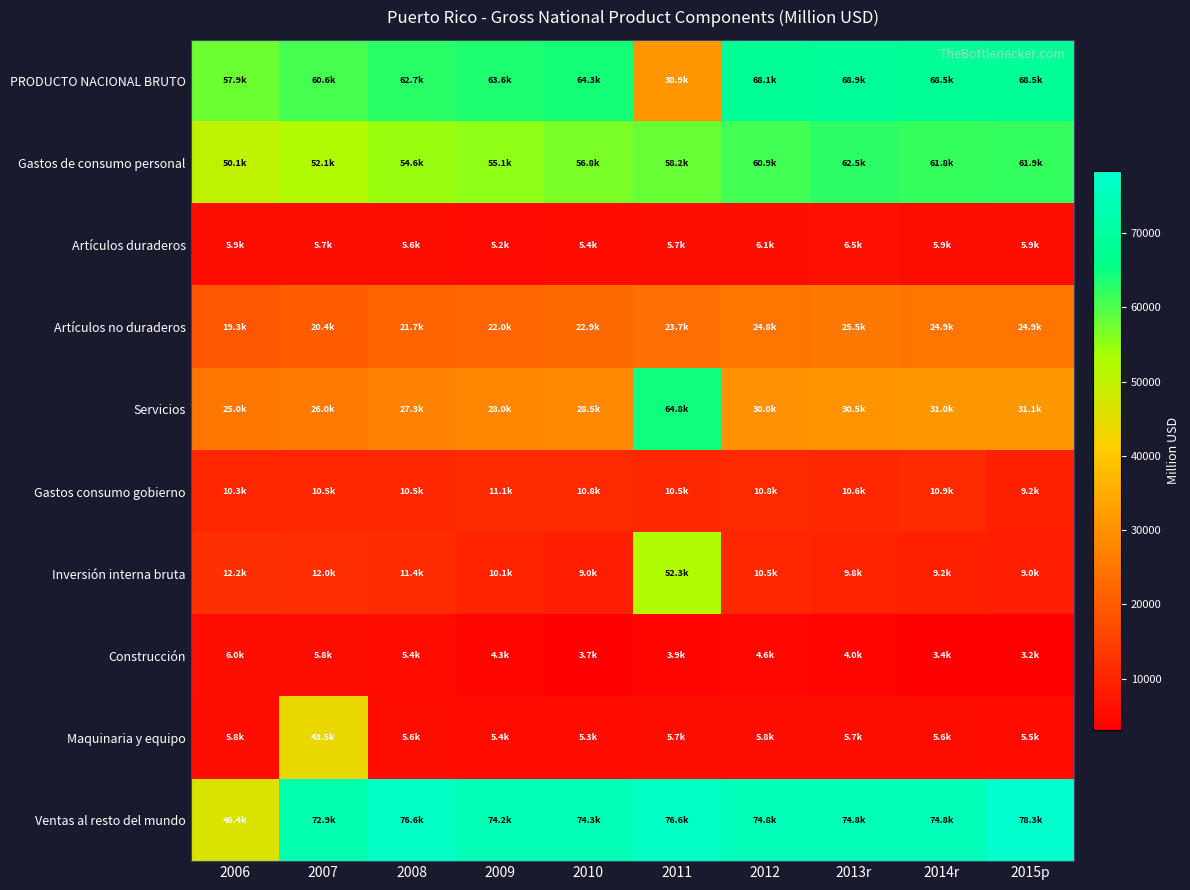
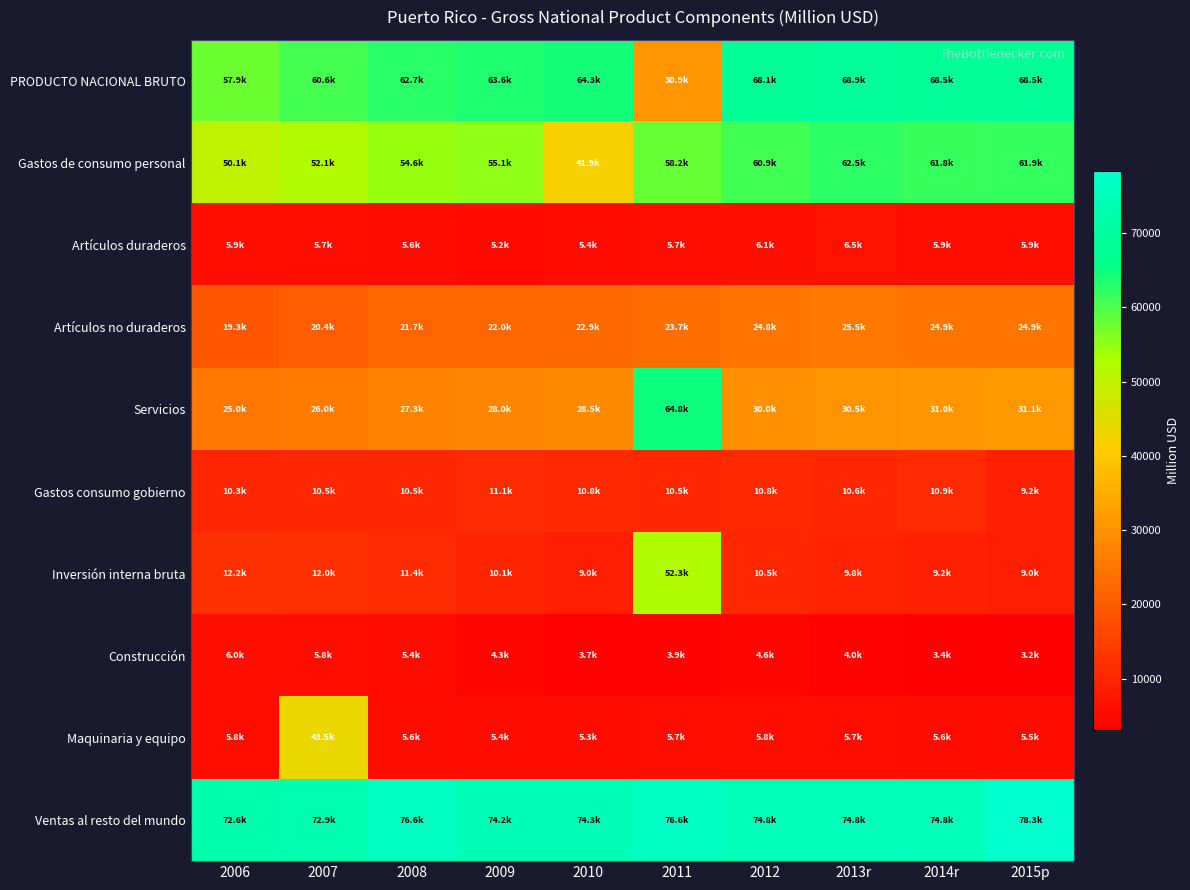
  {
    "PRODUCTO NACIONAL BRUTO": {
      "2006": "57.9k",
      "2007": "60.6k",
      "2008": "62.7k",
      "2009": "63.6k",
      "2010": "64.3k",
      "2011": "30.9k",
      "2012": "68.1k",
      "2013r": "68.9k",
      "2014r": "68.5k"
    },
    "Gastos de consumo personal": {
      "2006": "50.1k",
      "2007": "52.1k",
      "2008": "54.6k",
      "2009": "55.1k",
-     "2010": "56.8k",
+     "2010": "41.9k",
      "2011": "58.2k",
      "2012": "60.9k",
      "2013r": "62.5k",
      "2014r": "61.8k",
      "2015p": "61.9k"
    },
    "Artículos duraderos": {
      "2006": "5.9k",
      "2007": "5.7k",
      "2008": "5.6k",
      "2009": "5.2k",
      "2010": "5.4k",
      "2011": "5.7k",
      "2012": "6.1k",
      "2013r": "6.5k",
      "2014r": "5.9k",
      "2015p": "5.9k"
    },
    "Artículos no duraderos": {
      "2006": "19.3k",
      "2007": "20.4k",
      "2008": "21.7k",
      "2009": "22.0k",
      "2010": "22.9k",
      "2011": "23.7k",
      "2012": "24.8k",
      "2013r": "25.5k",
      "2014r": "24.9k",
      "2015p": "24.9k"
    },
    "Servicios": {
      "2006": "25.0k",
      "2007": "26.0k",
      "2008": "27.3k",
      "2009": "28.0k",
      "2010": "28.5k",
      "2011": "64.8k",
      "2012": "30.0k",
      "2013r": "30.5k",
      "2014r": "31.0k",
      "2015p": "31.1k"
    },
    "Gastos consumo gobierno": {
      "2006": "10.3k",
      "2007": "10.5k",
      "2008": "10.5k",
      "2009": "11.1k",
      "2010": "10.8k",
      "2011": "10.5k",
      "2012": "10.8k",
      "2013r": "10.6k",
      "2014r": "10.9k",
      "2015p": "9.2k"
    },
    "Inversión interna bruta": {
      "2006": "12.2k",
      "2007": "12.0k",
      "2008": "11.4k",
      "2009": "10.1k",
      "2010": "9.0k",
      "2011": "52.3k",
      "2012": "10.5k",
      "2013r": "9.8k",
      "2014r": "9.2k",
      "2015p": "9.0k"
    },
    "Construcción": {
      "2006": "6.0k",
      "2007": "5.8k",
      "2008": "5.4k",
      "2009": "4.3k",
      "2010": "3.7k",
      "2011": "3.9k",
      "2012": "4.6k",
      "2013r": "4.0k",
      "2014r": "3.4k",
      "2015p": "3.2k"
    },
    "Maquinaria y equipo": {
      "2006": "5.8k",
      "2007": "43.5k",
      "2008": "5.6k",
      "2009": "5.4k",
      "2010": "5.3k",
      "2011": "5.7k",
      "2012": "5.8k",
      "2013r": "5.7k",
      "2014r": "5.6k",
      "2015p": "5.5k"
    },
    "Ventas al resto del mundo": {
-     "2006": "46.4k",
+     "2006": "72.6k",
      "2007": "72.9k",
      "2008": "76.6k",
      "2009": "74.2k",
      "2010": "74.3k",
      "2011": "76.6k",
      "2012": "74.8k",
      "2013r": "74.8k",
      "2014r": "74.8k",
      "2015p": "78.3k"
    }
  }
